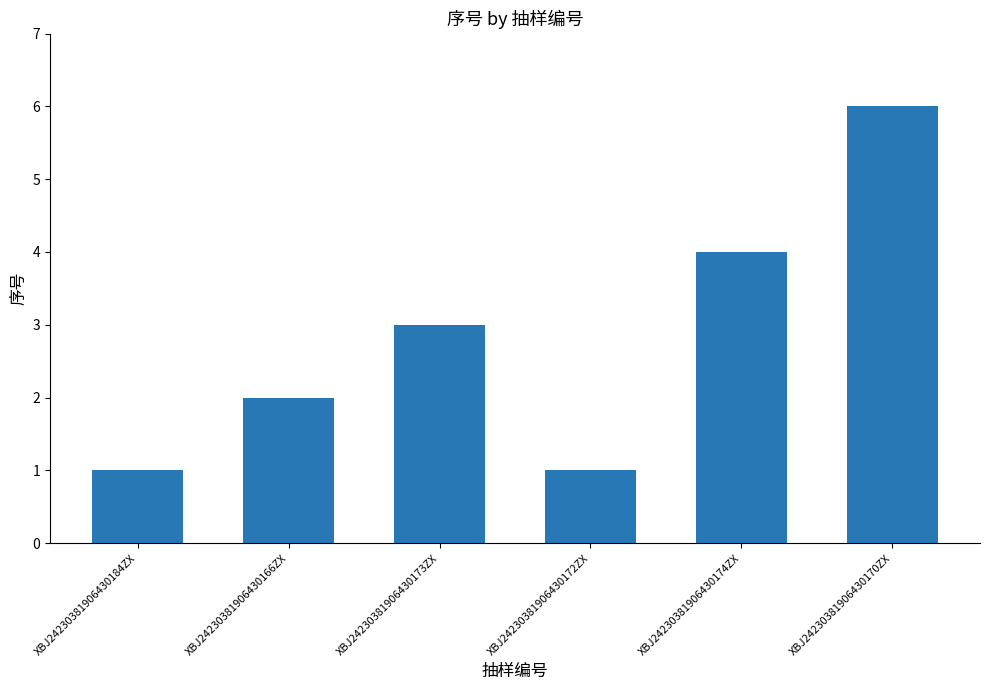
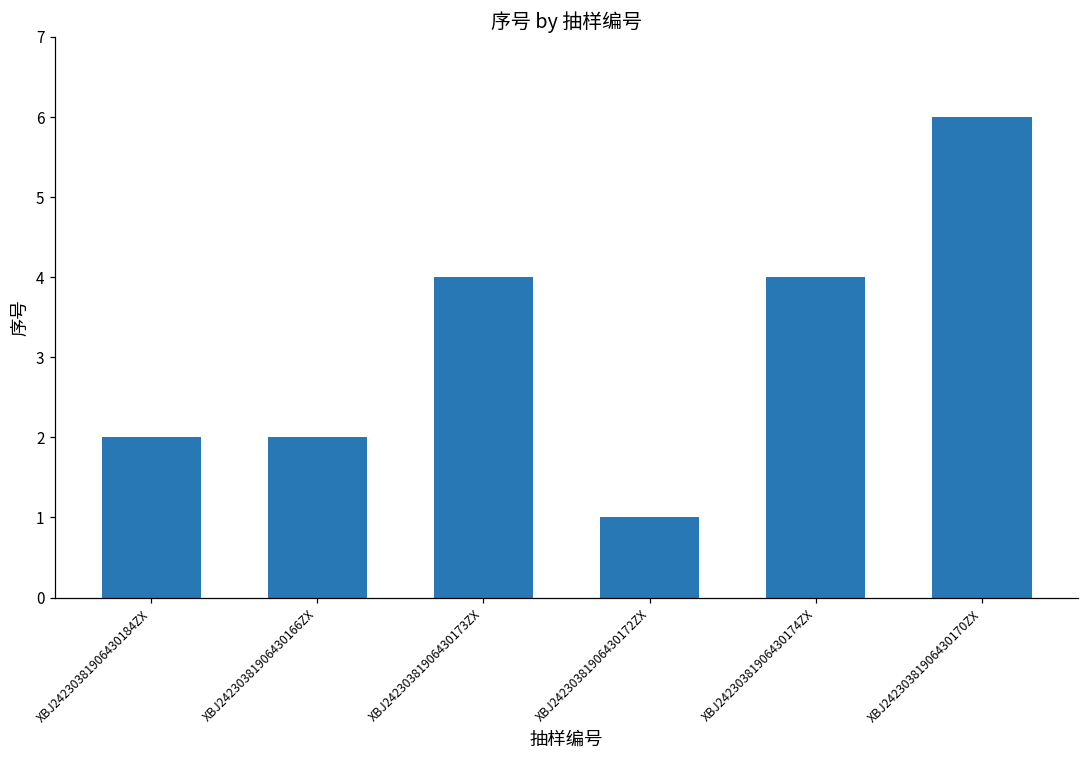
  {
-   "XBJ24230381906430184ZX": 1,
+   "XBJ24230381906430184ZX": 2,
    "XBJ24230381906430166ZX": 2,
-   "XBJ24230381906430173ZX": 3,
+   "XBJ24230381906430173ZX": 4,
    "XBJ24230381906430172ZX": 1,
    "XBJ24230381906430174ZX": 4,
    "XBJ24230381906430170ZX": 6
  }
